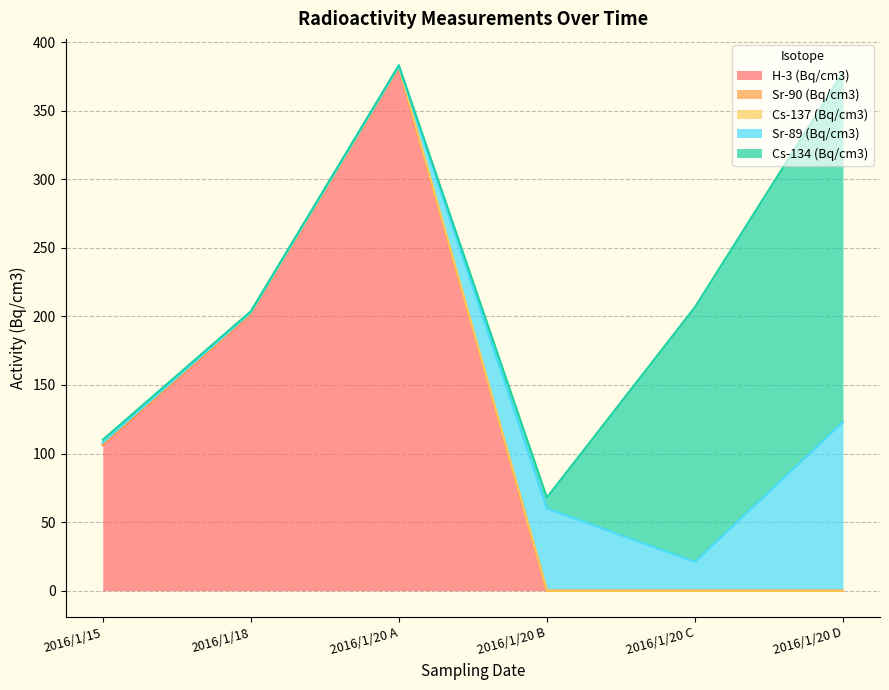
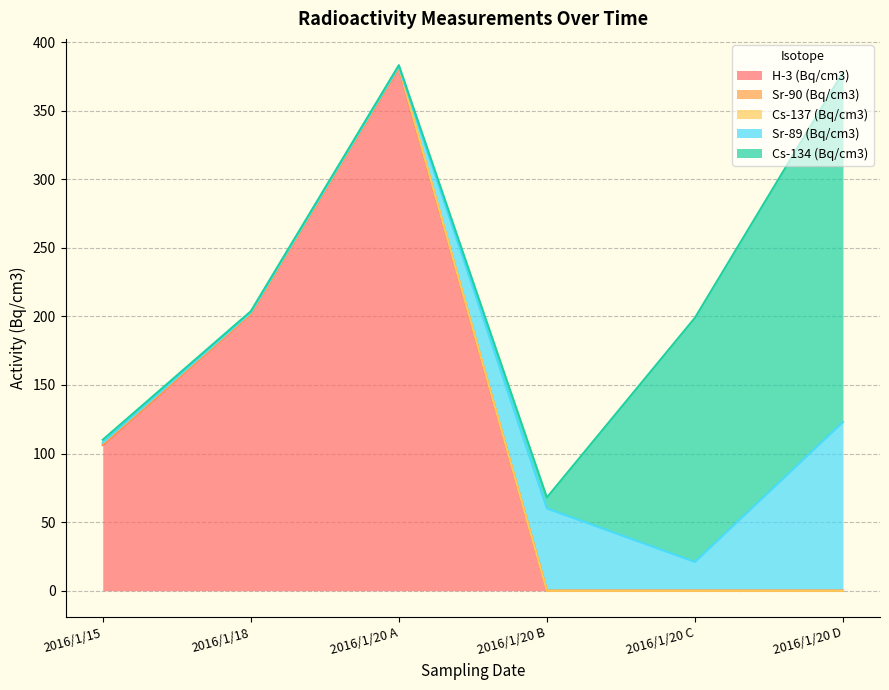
  {
    "Sr-89 (Bq/cm3)": {
      "2016/1/20 B": 60,
      "2016/1/20 C": 21,
      "2016/1/20 D": 123
    },
    "Cs-134 (Bq/cm3)": {
      "2016/1/15": 2,
      "2016/1/20 B": 8,
-     "2016/1/20 C": 186
+     "2016/1/20 C": 178
    }
  }
